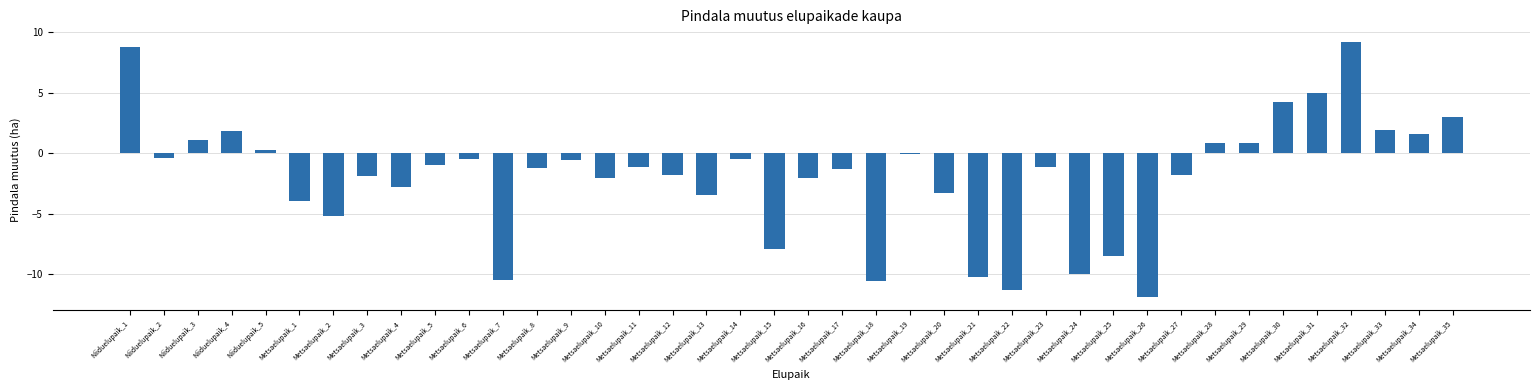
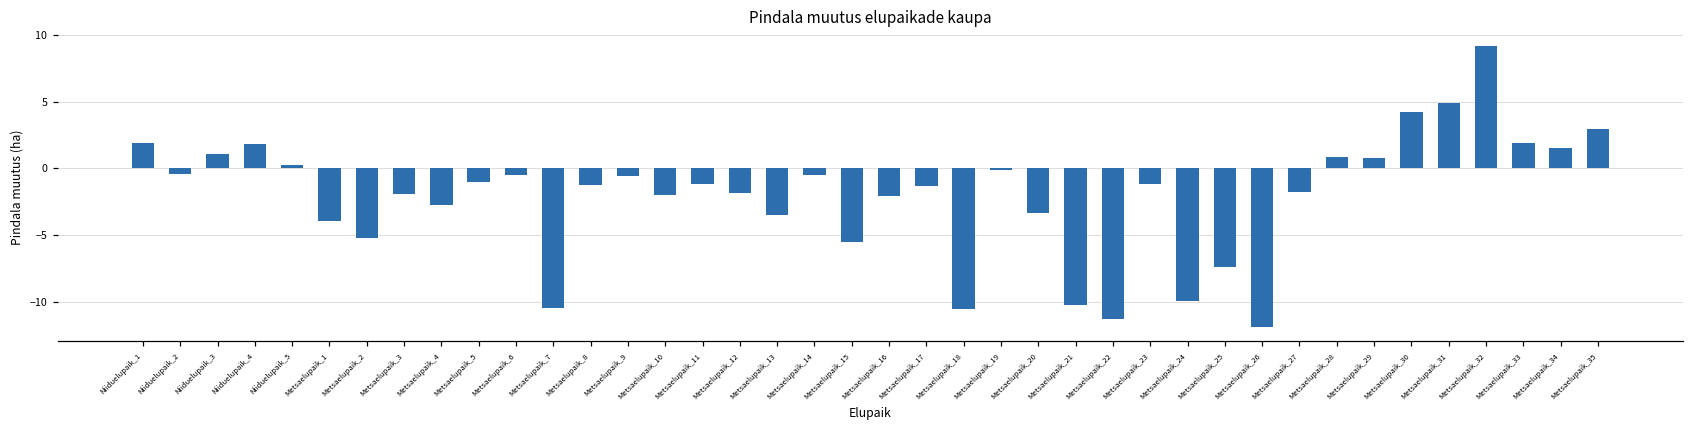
  {
-   "Niiduelupaik_1": 8.8,
+   "Niiduelupaik_1": 1.9,
    "Niiduelupaik_2": -0.4,
    "Niiduelupaik_3": 1.1,
    "Niiduelupaik_4": 1.9,
    "Niiduelupaik_5": 0.3,
    "Metsaelupaik_1": -4.0,
    "Metsaelupaik_2": -5.2,
    "Metsaelupaik_3": -1.9,
    "Metsaelupaik_4": -2.8,
    "Metsaelupaik_5": -1.0,
    "Metsaelupaik_6": -0.5,
    "Metsaelupaik_7": -10.4,
    "Metsaelupaik_8": -1.2,
    "Metsaelupaik_9": -0.5,
    "Metsaelupaik_10": -2.0,
    "Metsaelupaik_11": -1.2,
    "Metsaelupaik_12": -1.8,
    "Metsaelupaik_13": -3.5,
    "Metsaelupaik_14": -0.5,
-   "Metsaelupaik_15": -7.9,
+   "Metsaelupaik_15": -5.5,
    "Metsaelupaik_16": -2.1,
    "Metsaelupaik_17": -1.3,
    "Metsaelupaik_18": -10.6,
    "Metsaelupaik_20": -3.3,
    "Metsaelupaik_21": -10.3,
    "Metsaelupaik_22": -11.3,
    "Metsaelupaik_23": -1.2,
    "Metsaelupaik_24": -9.9,
-   "Metsaelupaik_25": -8.5,
+   "Metsaelupaik_25": -7.4,
    "Metsaelupaik_26": -11.9,
    "Metsaelupaik_27": -1.8,
    "Metsaelupaik_28": 0.8,
    "Metsaelupaik_29": 0.8,
    "Metsaelupaik_30": 4.3,
    "Metsaelupaik_31": 4.9,
    "Metsaelupaik_32": 9.2,
    "Metsaelupaik_33": 1.9,
    "Metsaelupaik_34": 1.6,
    "Metsaelupaik_35": 3.0
  }
